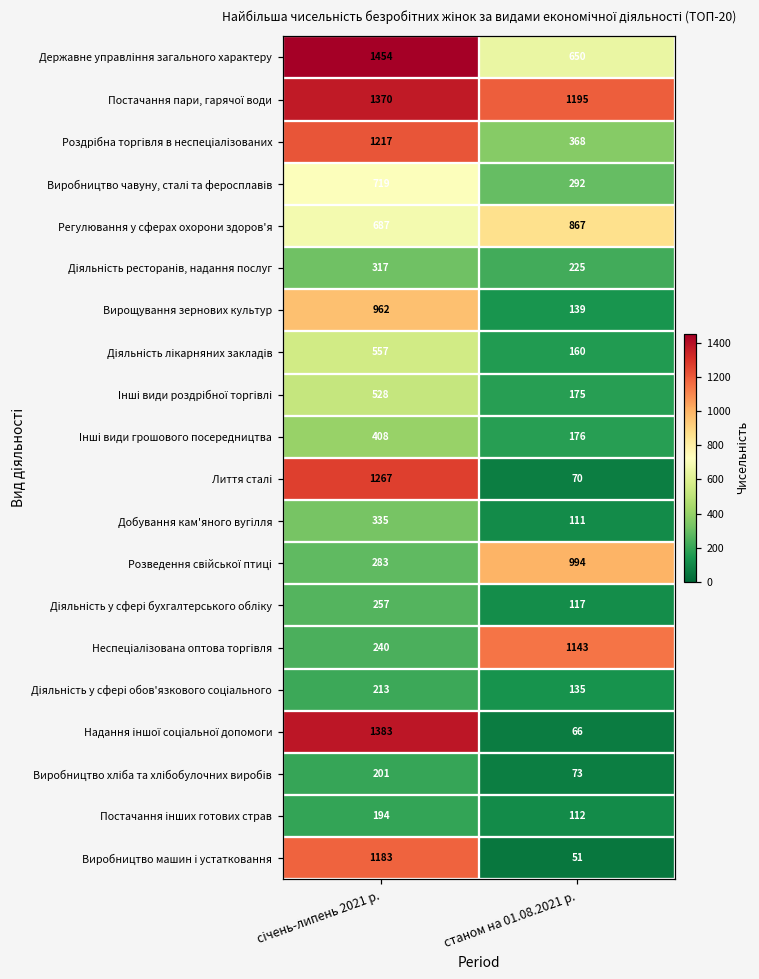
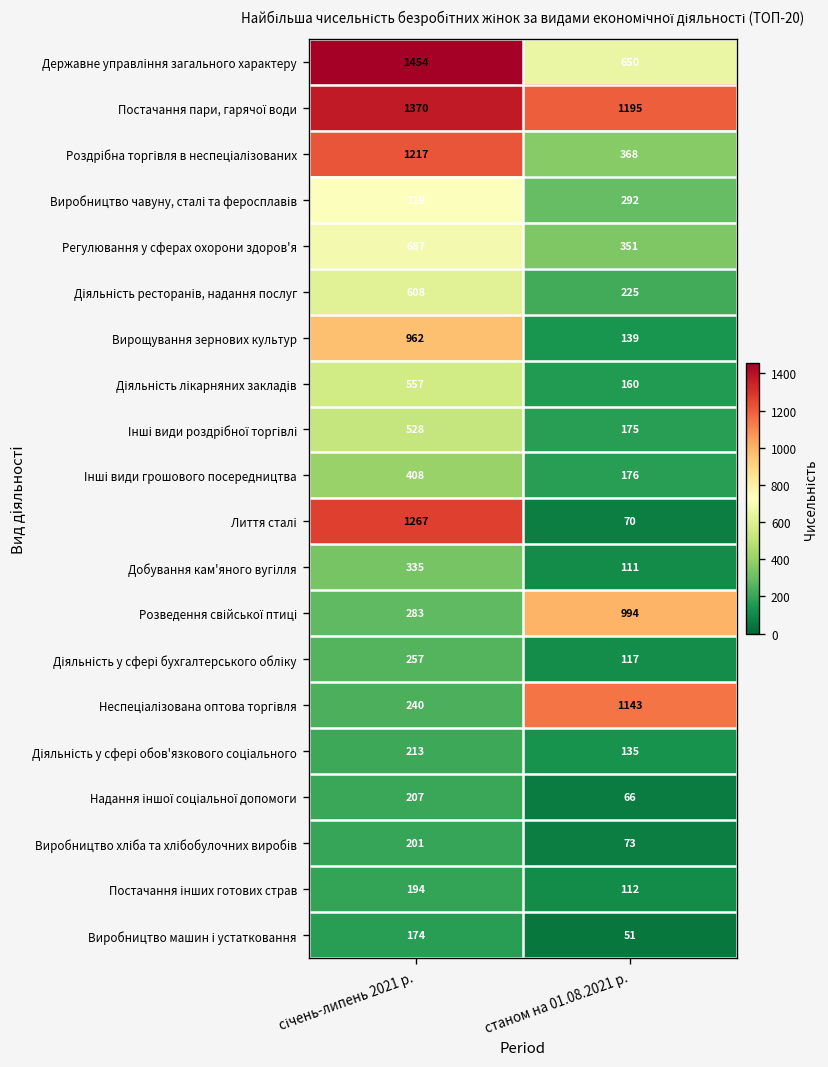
  {
    "Державне управління загального характеру": {
      "січень-липень 2021 р.": 1454,
      "станом на 01.08.2021 р.": 650
    },
    "Постачання пари, гарячої води": {
      "січень-липень 2021 р.": 1370,
      "станом на 01.08.2021 р.": 1195
    },
    "Роздрібна торгівля в неспеціалізованих": {
      "січень-липень 2021 р.": 1217,
      "станом на 01.08.2021 р.": 368
    },
    "Виробництво чавуну, сталі та феросплавів": {
      "січень-липень 2021 р.": 719,
      "станом на 01.08.2021 р.": 292
    },
    "Регулювання у сферах охорони здоров'я": {
      "січень-липень 2021 р.": 687,
-     "станом на 01.08.2021 р.": 867
+     "станом на 01.08.2021 р.": 351
    },
    "Діяльність ресторанів, надання послуг": {
-     "січень-липень 2021 р.": 317,
+     "січень-липень 2021 р.": 608,
      "станом на 01.08.2021 р.": 225
    },
    "Вирощування зернових культур": {
      "січень-липень 2021 р.": 962,
      "станом на 01.08.2021 р.": 139
    },
    "Діяльність лікарняних закладів": {
      "січень-липень 2021 р.": 557,
      "станом на 01.08.2021 р.": 160
    },
    "Інші види роздрібної торгівлі": {
      "січень-липень 2021 р.": 528,
      "станом на 01.08.2021 р.": 175
    },
    "Інші види грошового посередництва": {
      "січень-липень 2021 р.": 408,
      "станом на 01.08.2021 р.": 176
    },
    "Лиття сталі": {
      "січень-липень 2021 р.": 1267,
      "станом на 01.08.2021 р.": 70
    },
    "Добування кам'яного вугілля": {
      "січень-липень 2021 р.": 335,
      "станом на 01.08.2021 р.": 111
    },
    "Розведення свійської птиці": {
      "січень-липень 2021 р.": 283,
      "станом на 01.08.2021 р.": 994
    },
    "Діяльність у сфері бухгалтерського обліку": {
      "січень-липень 2021 р.": 257,
      "станом на 01.08.2021 р.": 117
    },
    "Неспеціалізована оптова торгівля": {
      "січень-липень 2021 р.": 240,
      "станом на 01.08.2021 р.": 1143
    },
    "Діяльність у сфері обов'язкового соціального": {
      "січень-липень 2021 р.": 213,
      "станом на 01.08.2021 р.": 135
    },
    "Надання іншої соціальної допомоги": {
-     "січень-липень 2021 р.": 1383,
+     "січень-липень 2021 р.": 207,
      "станом на 01.08.2021 р.": 66
    },
    "Виробництво хліба та хлібобулочних виробів": {
      "січень-липень 2021 р.": 201,
      "станом на 01.08.2021 р.": 73
    },
    "Постачання інших готових страв": {
      "січень-липень 2021 р.": 194,
      "станом на 01.08.2021 р.": 112
    },
    "Виробництво машин і устатковання": {
-     "січень-липень 2021 р.": 1183,
+     "січень-липень 2021 р.": 174,
      "станом на 01.08.2021 р.": 51
    }
  }
